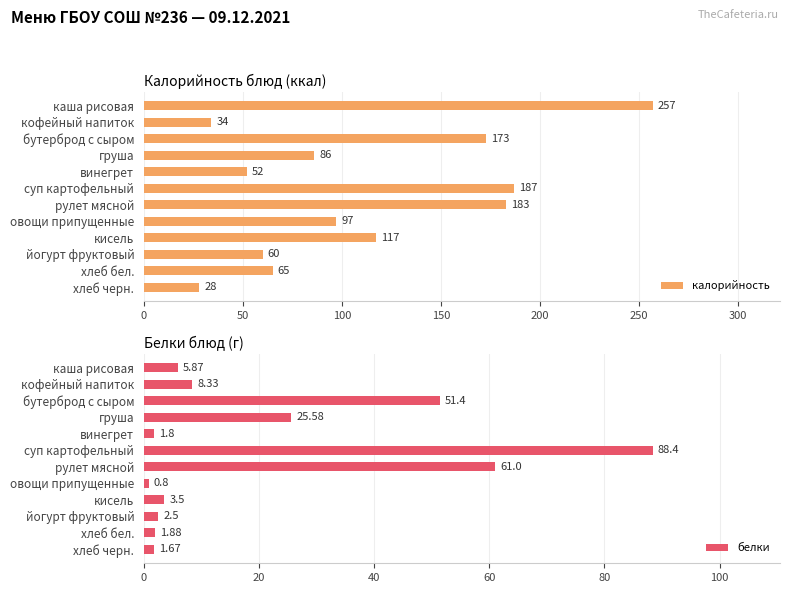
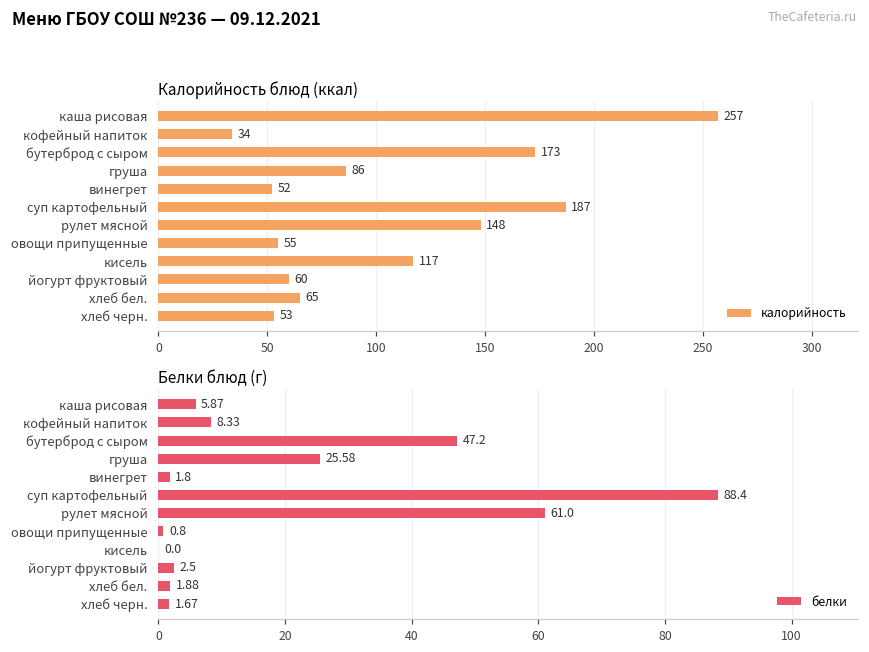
  {
    "Калорийность блюд (ккал)": {
      "каша рисовая": 257,
      "кофейный напиток": 34,
      "бутерброд с сыром": 173,
      "груша": 86,
      "винегрет": 52,
      "суп картофельный": 187,
-     "рулет мясной": 183,
-     "овощи припущенные": 97,
+     "рулет мясной": 148,
+     "овощи припущенные": 55,
      "кисель": 117,
      "йогурт фруктовый": 60,
      "хлеб бел.": 65,
-     "хлеб черн.": 28
+     "хлеб черн.": 53
    },
    "Белки блюд (г)": {
      "каша рисовая": 5.87,
      "кофейный напиток": 8.33,
-     "бутерброд с сыром": 51.4,
+     "бутерброд с сыром": 47.2,
      "груша": 25.58,
      "винегрет": 1.8,
      "суп картофельный": 88.4,
      "рулет мясной": 61.0,
      "овощи припущенные": 0.8,
-     "кисель": 3.5,
+     "кисель": 0.0,
      "йогурт фруктовый": 2.5,
      "хлеб бел.": 1.88,
      "хлеб черн.": 1.67
    }
  }
